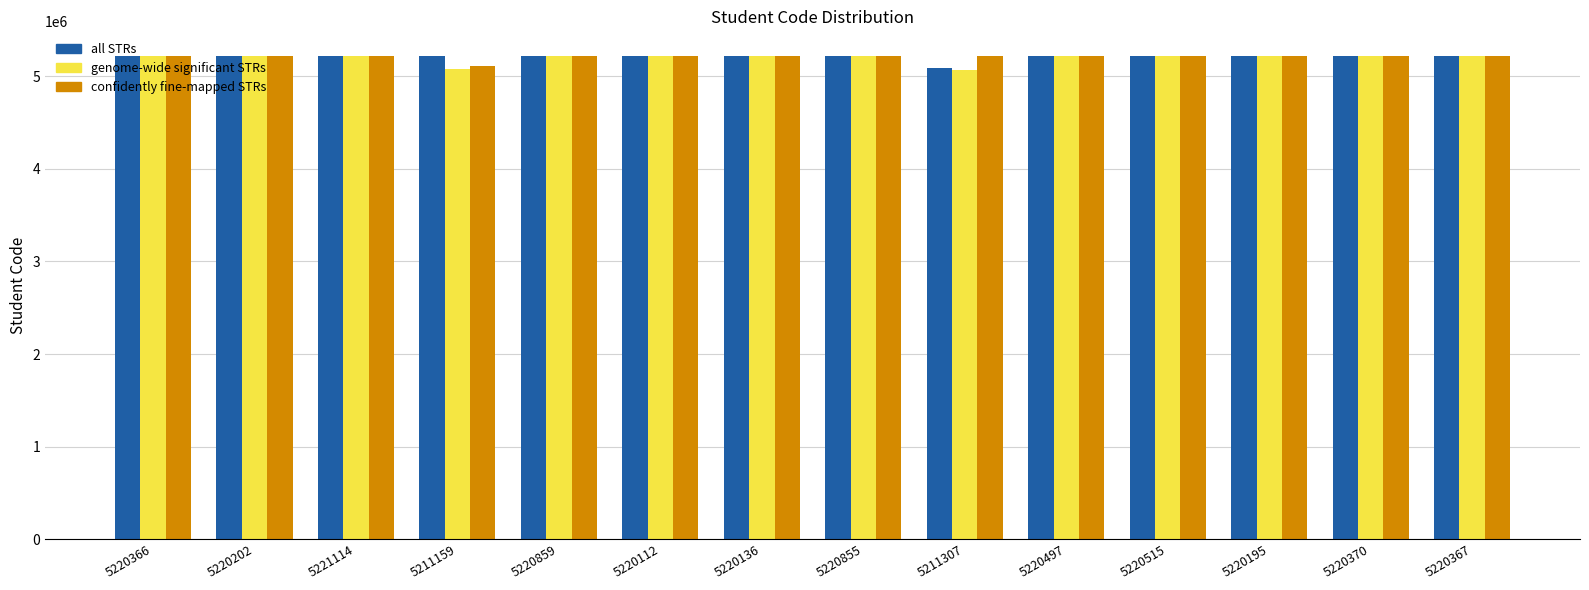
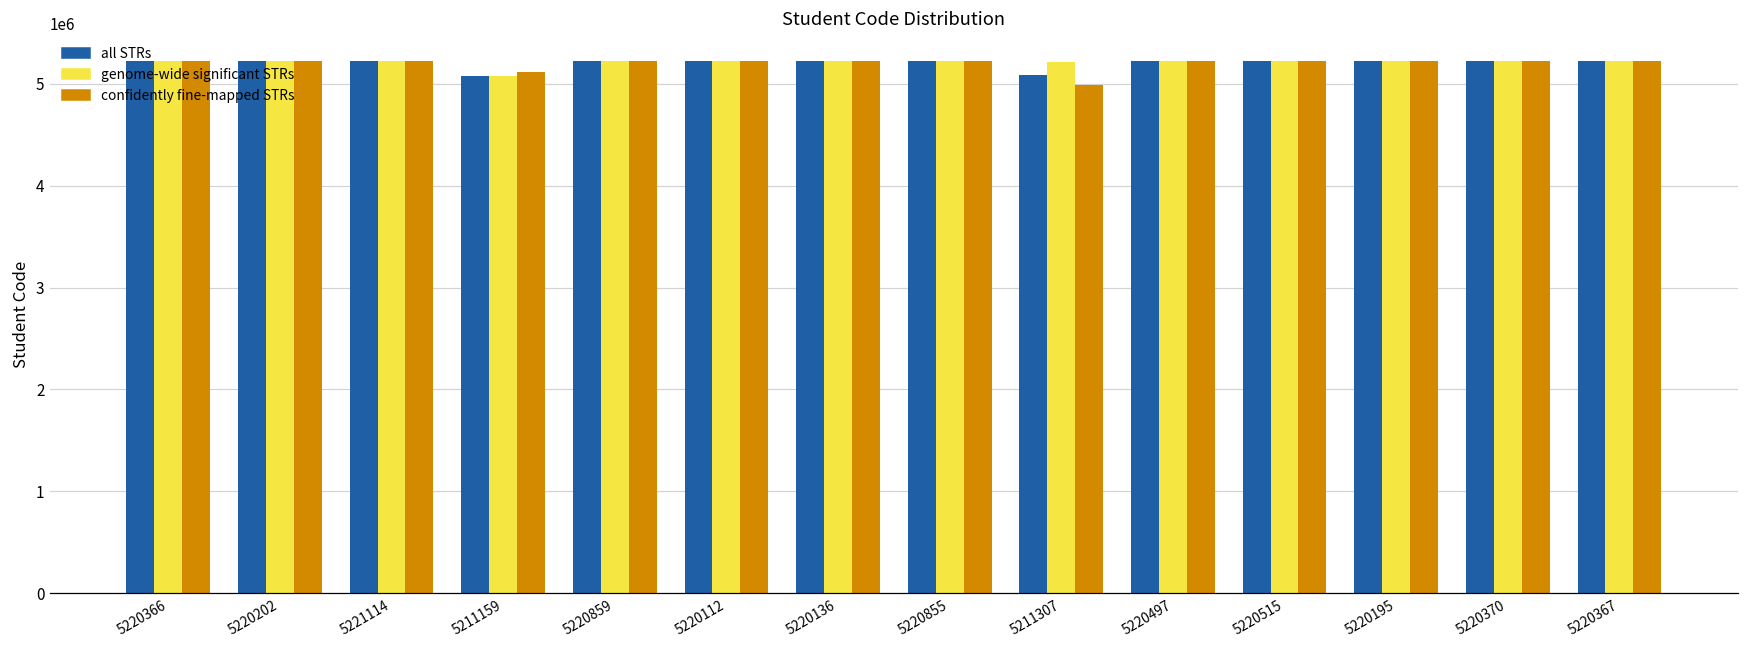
  {
    "all STRs": {
      "5220366": 5200000,
      "5220202": 5200000,
      "5221114": 5200000,
-     "5211159": 5200000,
+     "5211159": 5100000,
      "5220859": 5200000,
      "5220112": 5200000,
      "5220136": 5200000,
      "5220855": 5200000,
      "5211307": 5100000,
      "5220497": 5200000,
      "5220515": 5200000,
      "5220195": 5200000,
      "5220370": 5200000,
      "5220367": 5200000
    },
    "genome-wide significant STRs": {
      "5220366": 5200000,
      "5220202": 5200000,
      "5221114": 5200000,
      "5211159": 5100000,
      "5220859": 5200000,
      "5220112": 5200000,
      "5220136": 5200000,
      "5220855": 5200000,
-     "5211307": 5100000,
+     "5211307": 5200000,
      "5220497": 5200000,
      "5220515": 5200000,
      "5220195": 5200000,
      "5220370": 5200000,
      "5220367": 5200000
    },
    "confidently fine-mapped STRs": {
      "5220366": 5200000,
      "5220202": 5200000,
      "5221114": 5200000,
      "5211159": 5100000,
      "5220859": 5200000,
      "5220112": 5200000,
      "5220136": 5200000,
      "5220855": 5200000,
-     "5211307": 5200000,
+     "5211307": 5000000,
      "5220497": 5200000,
      "5220515": 5200000,
      "5220195": 5200000,
      "5220370": 5200000,
      "5220367": 5200000
    }
  }
